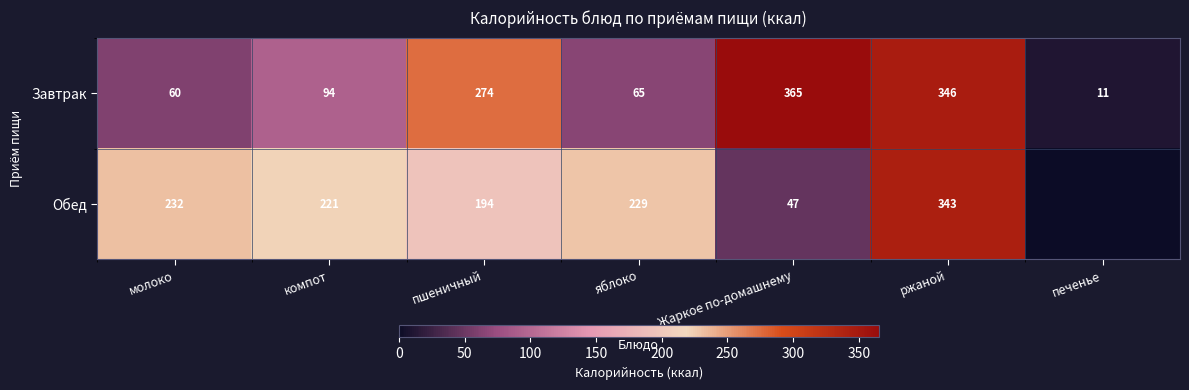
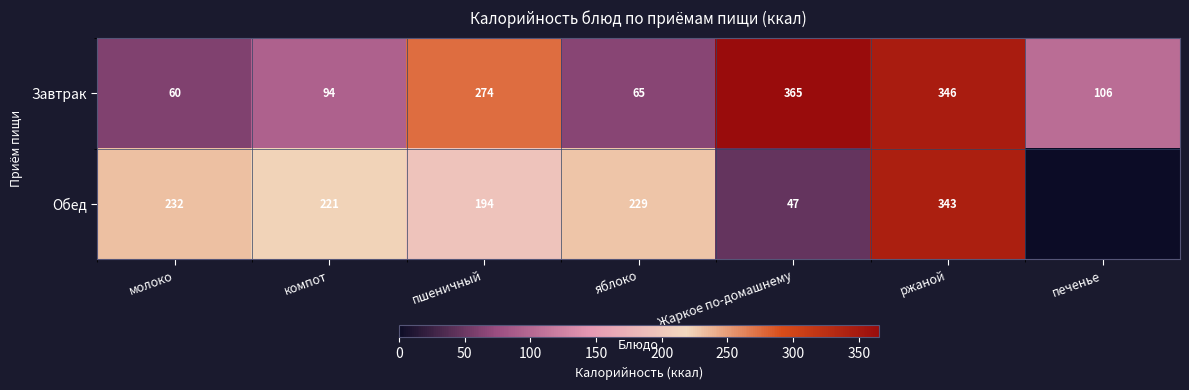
  {
    "Завтрак": {
      "молоко": 60,
      "компот": 94,
      "пшеничный": 274,
      "яблоко": 65,
      "Жаркое по-домашнему": 365,
      "ржаной": 346,
-     "печенье": 11
+     "печенье": 106
    },
    "Обед": {
      "молоко": 232,
      "компот": 221,
      "пшеничный": 194,
      "яблоко": 229,
      "Жаркое по-домашнему": 47,
      "ржаной": 343
    }
  }
